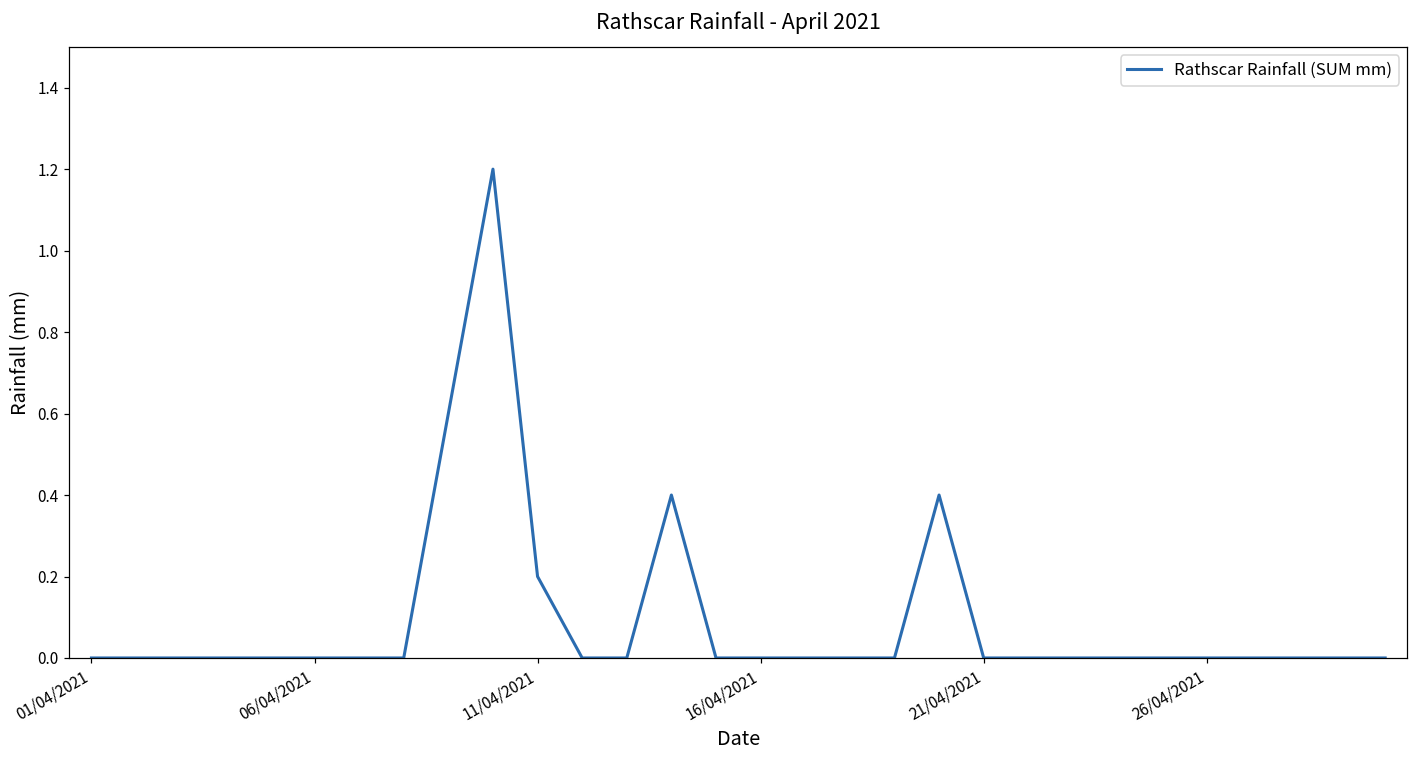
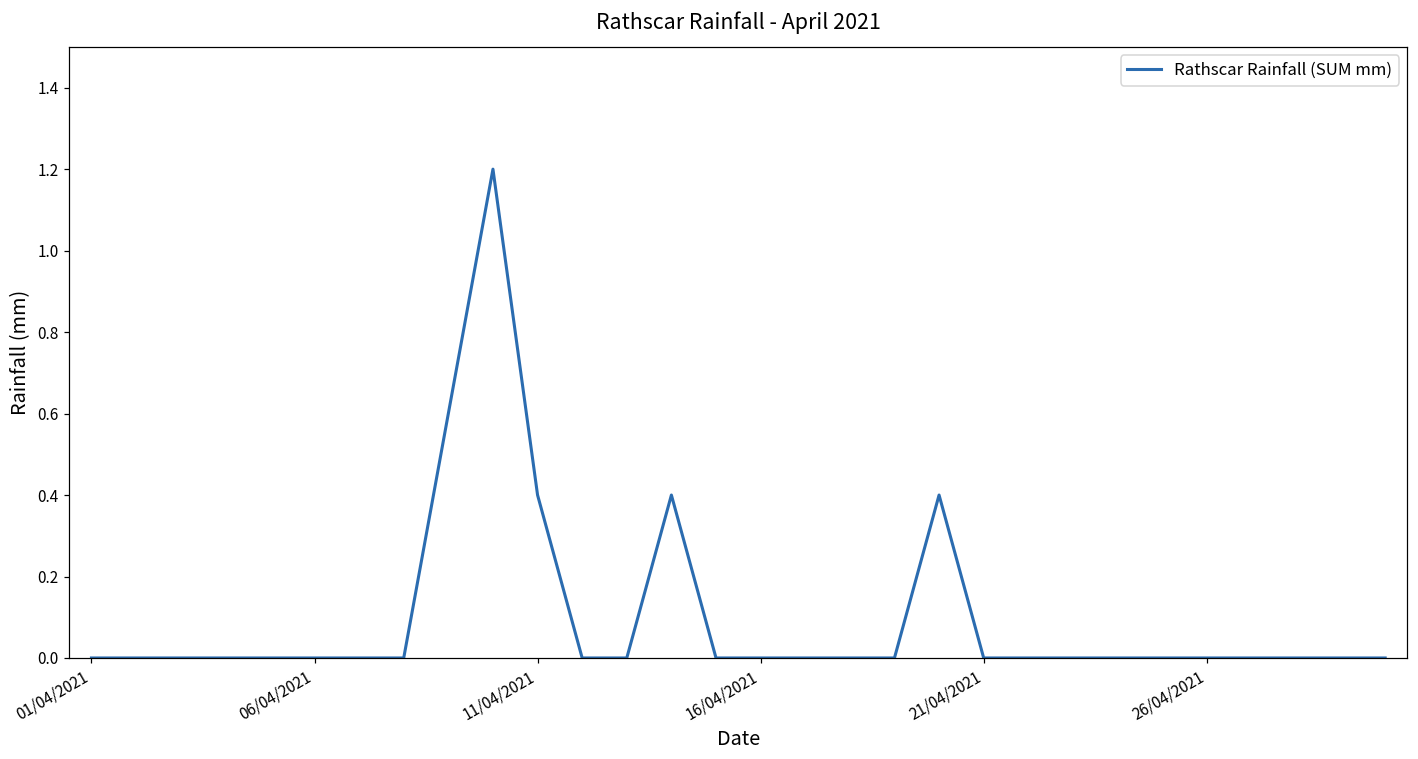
  {
    "01/04/2021": 0.0,
    "06/04/2021": 0.0,
-   "11/04/2021": 0.2,
+   "11/04/2021": 0.4,
    "16/04/2021": 0.0,
    "21/04/2021": 0.0,
    "26/04/2021": 0.0
  }
